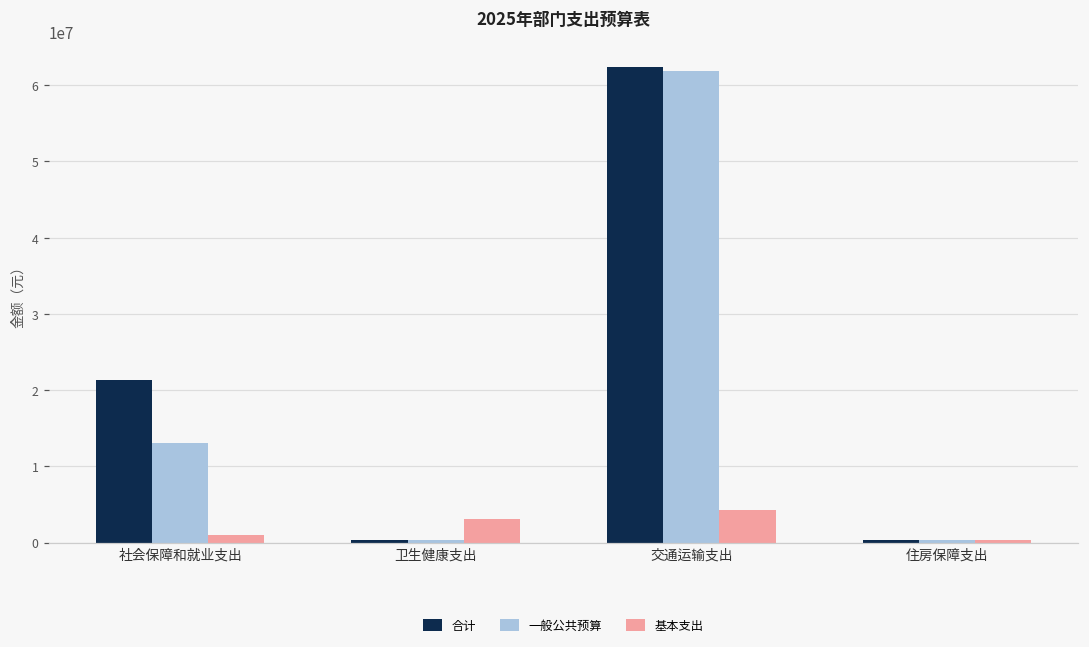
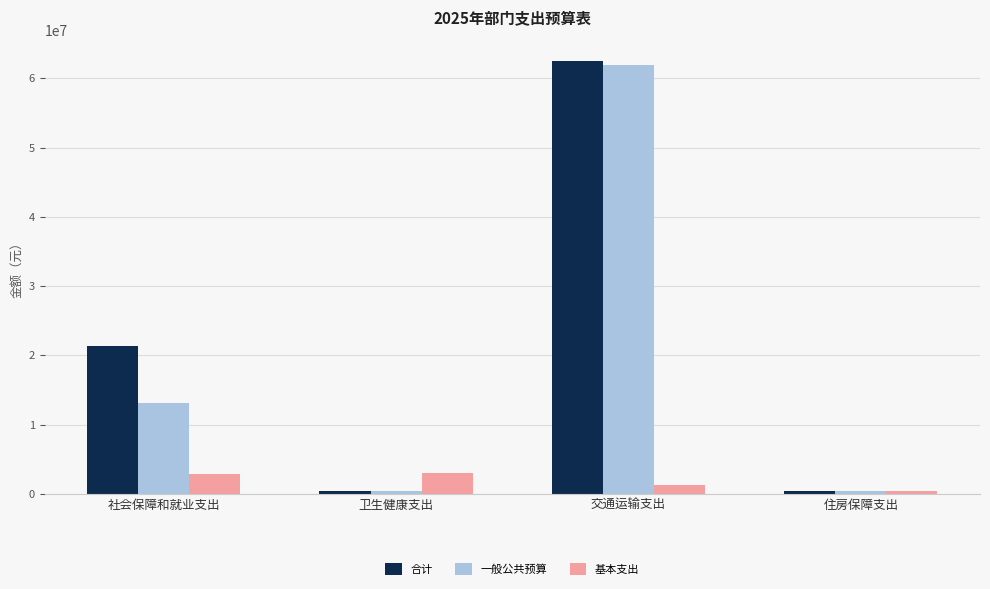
  {
    "合计": {
      "社会保障和就业支出": 21000000,
      "卫生健康支出": 0,
      "交通运输支出": 62000000,
      "住房保障支出": 0
    },
    "一般公共预算": {
      "社会保障和就业支出": 13000000,
      "卫生健康支出": 0,
      "交通运输支出": 62000000,
      "住房保障支出": 0
    },
    "基本支出": {
-     "社会保障和就业支出": 1000000,
+     "社会保障和就业支出": 3000000,
      "卫生健康支出": 3000000,
-     "交通运输支出": 4000000,
+     "交通运输支出": 1000000,
      "住房保障支出": 0
    }
  }
